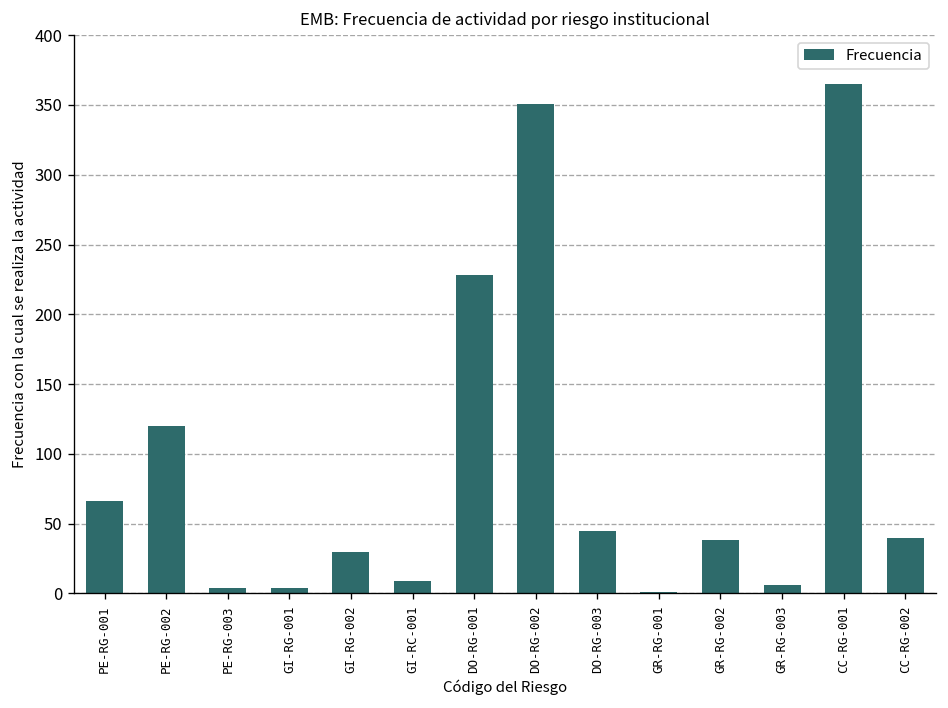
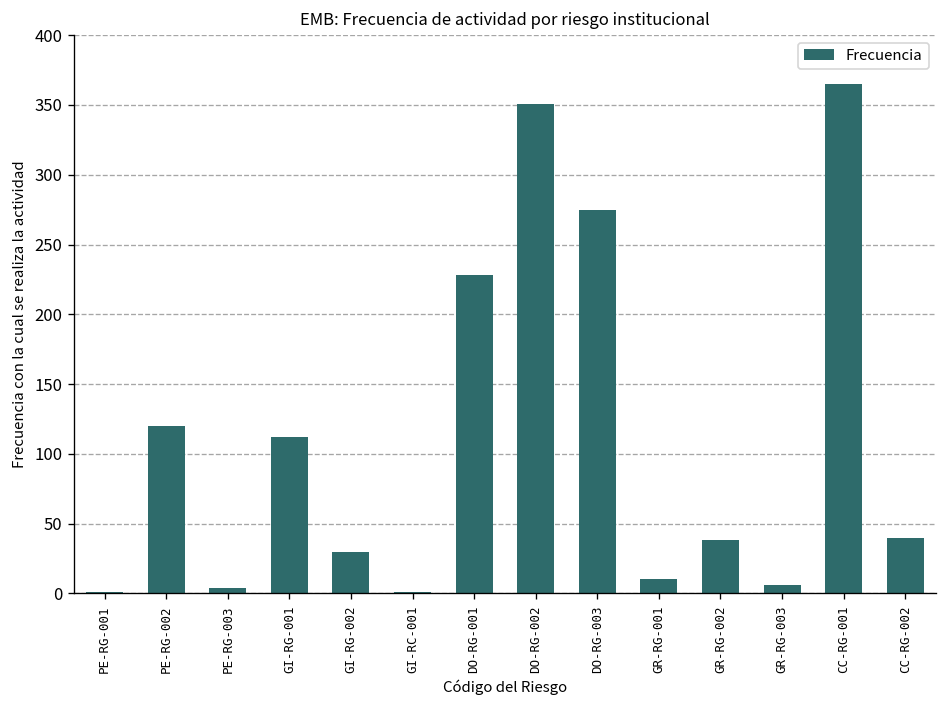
  {
-   "PE-RG-001": 66,
+   "PE-RG-001": 1,
    "PE-RG-002": 120,
    "PE-RG-003": 4,
-   "GI-RG-001": 4,
+   "GI-RG-001": 112,
    "GI-RG-002": 30,
-   "GI-RC-001": 9,
+   "GI-RC-001": 1,
    "DO-RG-001": 228,
    "DO-RG-002": 351,
-   "DO-RG-003": 45,
-   "GR-RG-001": 1,
+   "DO-RG-003": 275,
+   "GR-RG-001": 10,
    "GR-RG-002": 38,
    "GR-RG-003": 6,
    "CC-RG-001": 365,
    "CC-RG-002": 40
  }
